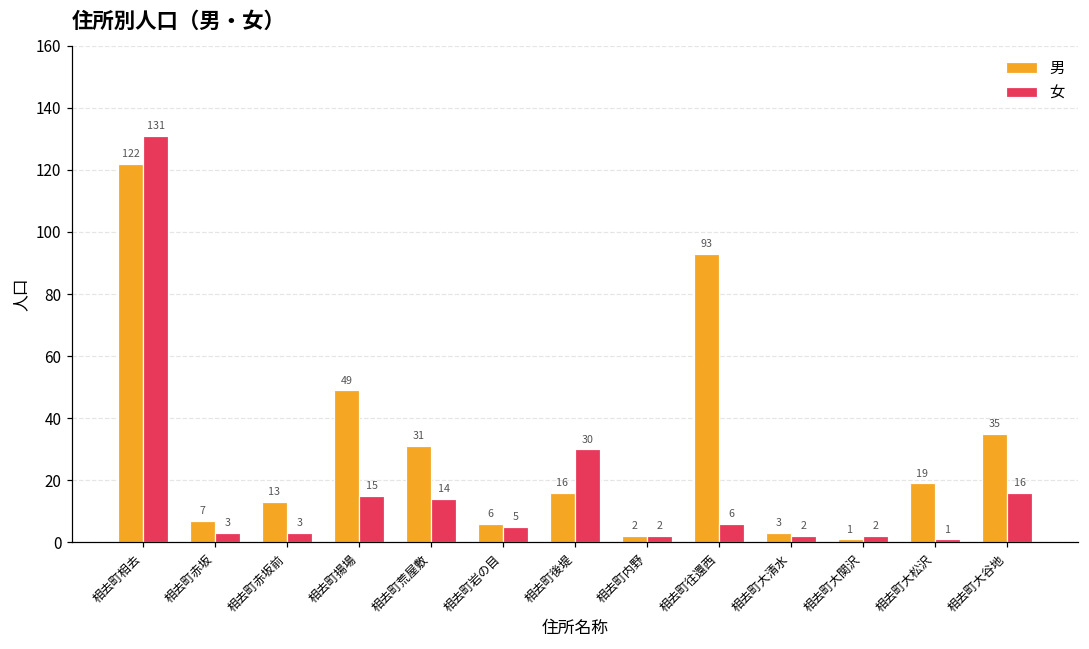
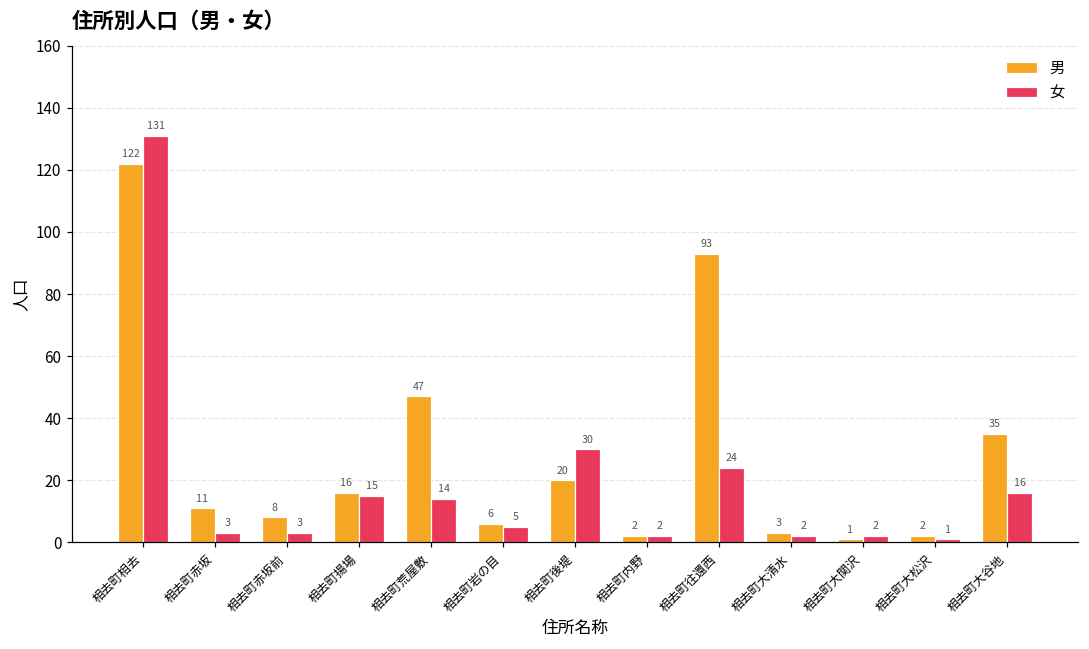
  {
    "男": {
      "相去町相去": 122,
-     "相去町赤坂": 7,
-     "相去町赤坂前": 13,
-     "相去町揚場": 49,
-     "相去町荒屋敷": 31,
+     "相去町赤坂": 11,
+     "相去町赤坂前": 8,
+     "相去町揚場": 16,
+     "相去町荒屋敷": 47,
      "相去町岩の目": 6,
-     "相去町後堤": 16,
+     "相去町後堤": 20,
      "相去町内野": 2,
      "相去町往還西": 93,
      "相去町大清水": 3,
      "相去町大関沢": 1,
-     "相去町大松沢": 19,
+     "相去町大松沢": 2,
      "相去町大谷地": 35
    },
    "女": {
      "相去町相去": 131,
      "相去町赤坂": 3,
      "相去町赤坂前": 3,
      "相去町揚場": 15,
      "相去町荒屋敷": 14,
      "相去町岩の目": 5,
      "相去町後堤": 30,
      "相去町内野": 2,
-     "相去町往還西": 6,
+     "相去町往還西": 24,
      "相去町大清水": 2,
      "相去町大関沢": 2,
      "相去町大松沢": 1,
      "相去町大谷地": 16
    }
  }
